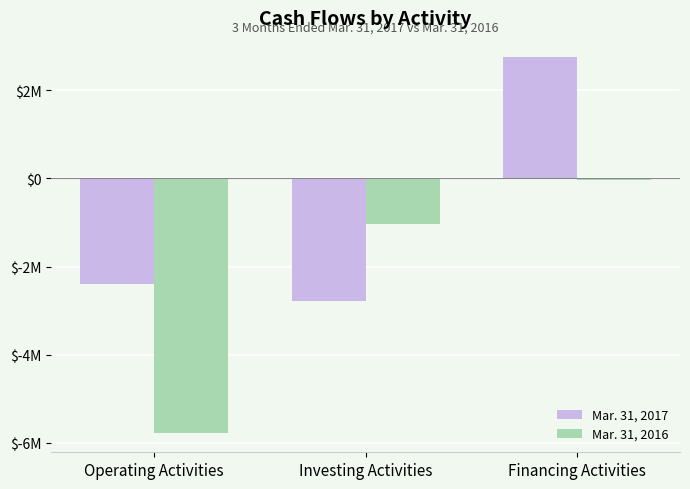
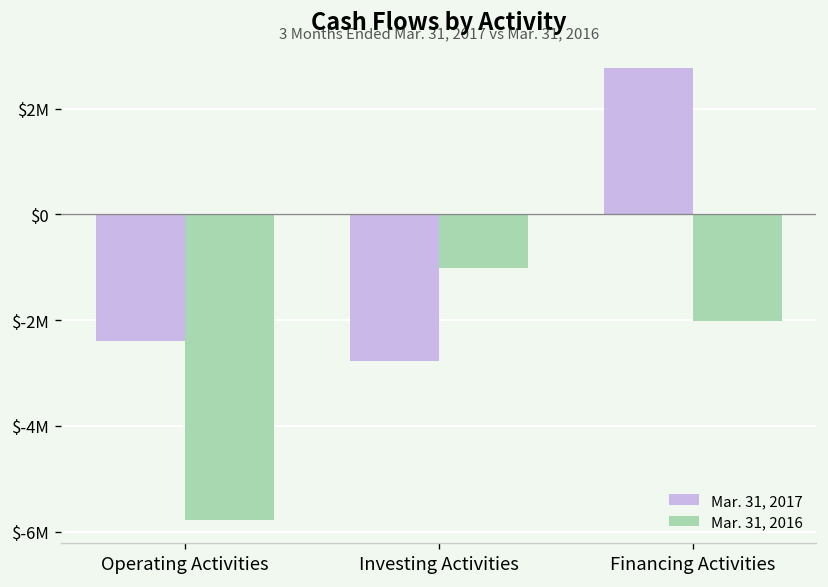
  {
    "Mar. 31, 2017": {
      "Operating Activities": "$-2400000",
      "Investing Activities": "$-2800000",
      "Financing Activities": "$2800000"
    },
    "Mar. 31, 2016": {
      "Operating Activities": "$-5800000",
      "Investing Activities": "$-1000000",
-     "Financing Activities": "$0"
+     "Financing Activities": "$-2000000"
    }
  }
